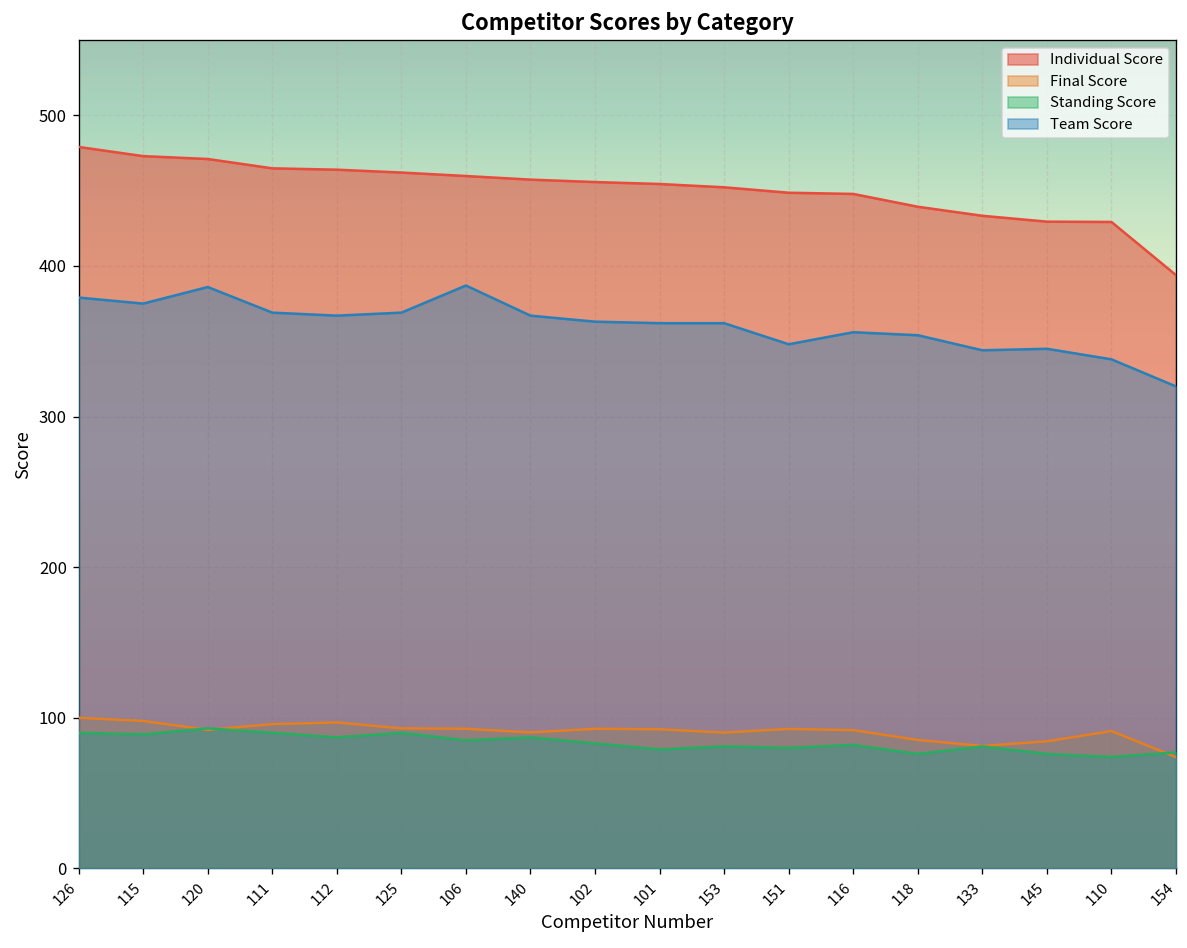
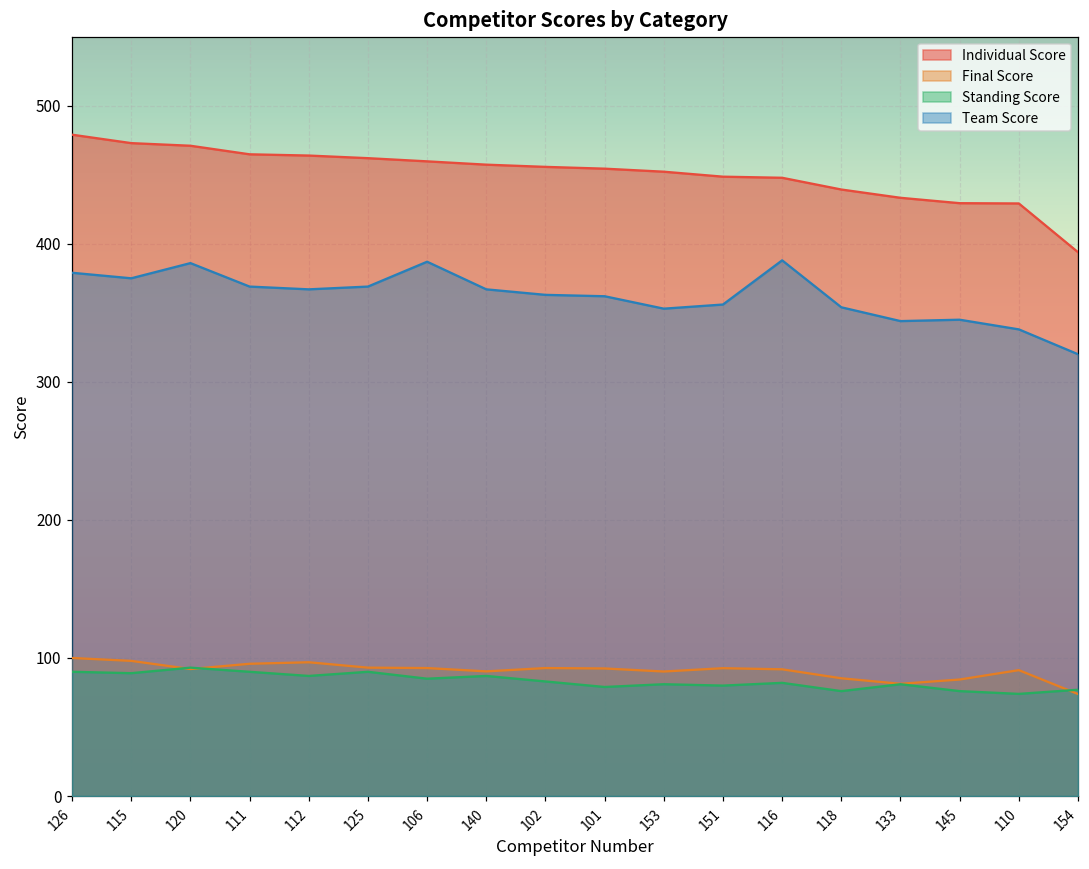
  {
    "Standing Score": {
      "126": 90,
      "115": 89,
      "111": 90,
      "112": 87,
      "125": 90,
      "106": 85,
      "140": 87,
      "102": 83,
      "101": 79,
      "153": 81,
      "151": 80,
      "116": 82,
      "118": 76,
      "145": 76,
      "110": 74,
      "154": 77
    },
    "Team Score": {
      "126": 379,
      "115": 375,
      "120": 386,
      "111": 369,
      "112": 367,
      "125": 369,
      "106": 387,
      "140": 367,
      "102": 363,
      "101": 362,
-     "153": 362,
-     "151": 348,
-     "116": 356,
+     "153": 353,
+     "151": 356,
+     "116": 388,
      "118": 354,
      "133": 344,
      "145": 345,
      "110": 338,
      "154": 320
    }
  }
